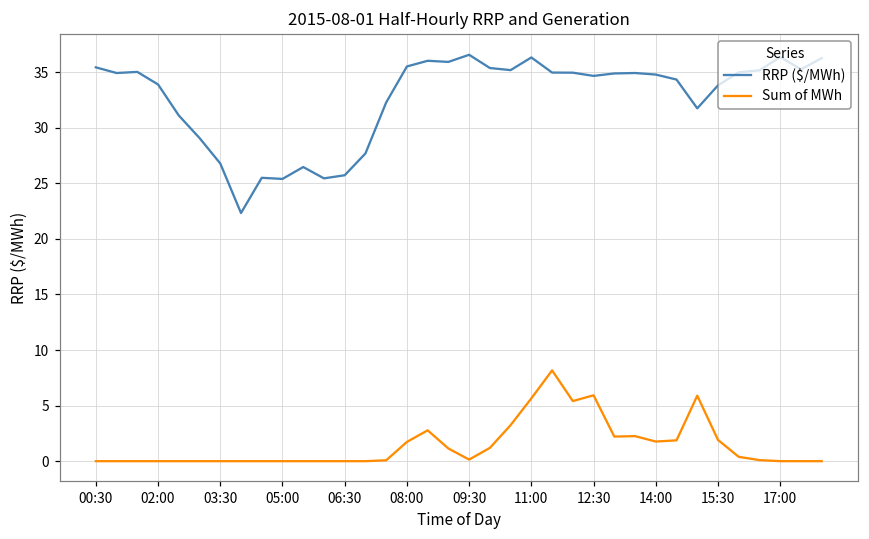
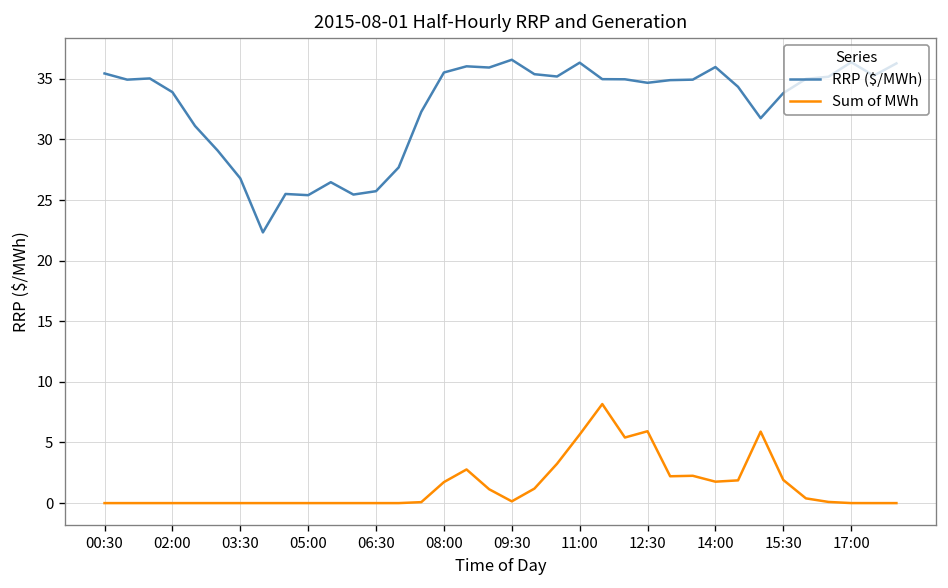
  {
    "RRP ($/MWh)": {
      "00:30": 35.4,
      "02:00": 33.9,
      "03:30": 26.8,
      "05:00": 25.4,
      "06:30": 25.7,
      "08:00": 35.5,
      "09:30": 36.6,
      "11:00": 36.3,
      "12:30": 34.7,
-     "14:00": 34.8,
+     "14:00": 36.0,
      "15:30": 33.8
    },
    "Sum of MWh": {
      "00:30": 0.0,
      "02:00": 0.0,
      "03:30": 0.0,
      "05:00": 0.0,
      "06:30": 0.0,
      "08:00": 1.7,
      "09:30": 0.1,
      "11:00": 5.7,
      "12:30": 5.9,
      "14:00": 1.8,
      "15:30": 1.9,
      "17:00": 0.0
    }
  }
